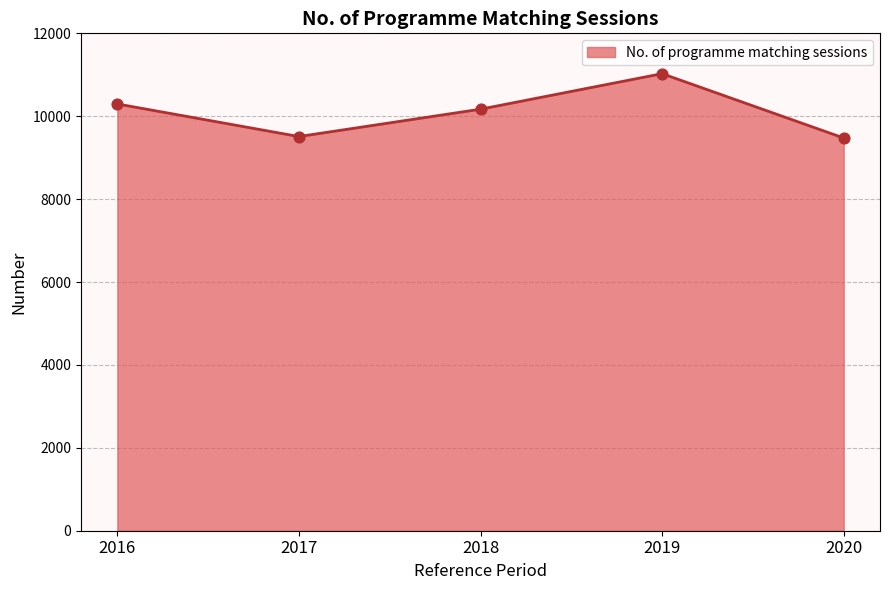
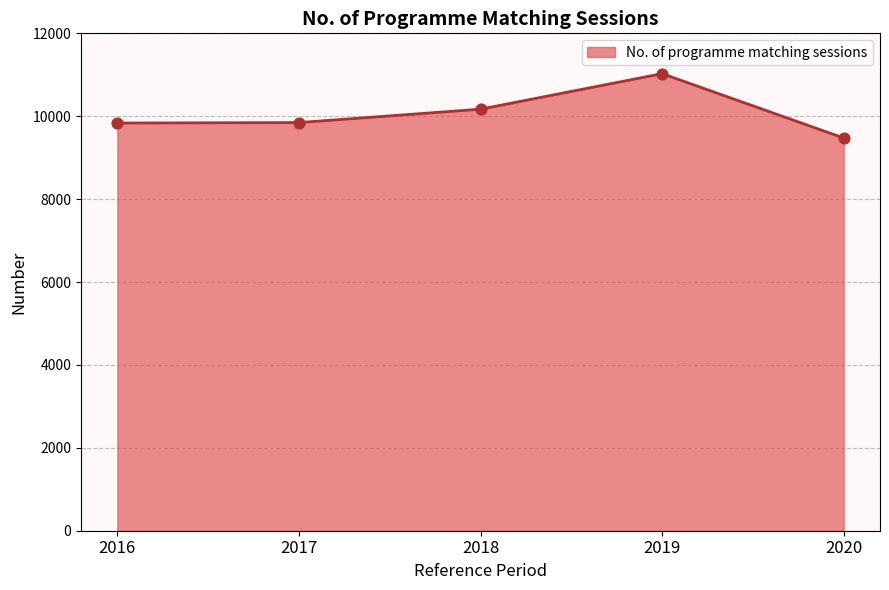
  {
-   "2016": 10300,
-   "2017": 9500,
+   "2016": 9800,
+   "2017": 9800,
    "2018": 10200,
    "2019": 11000,
    "2020": 9500
  }
